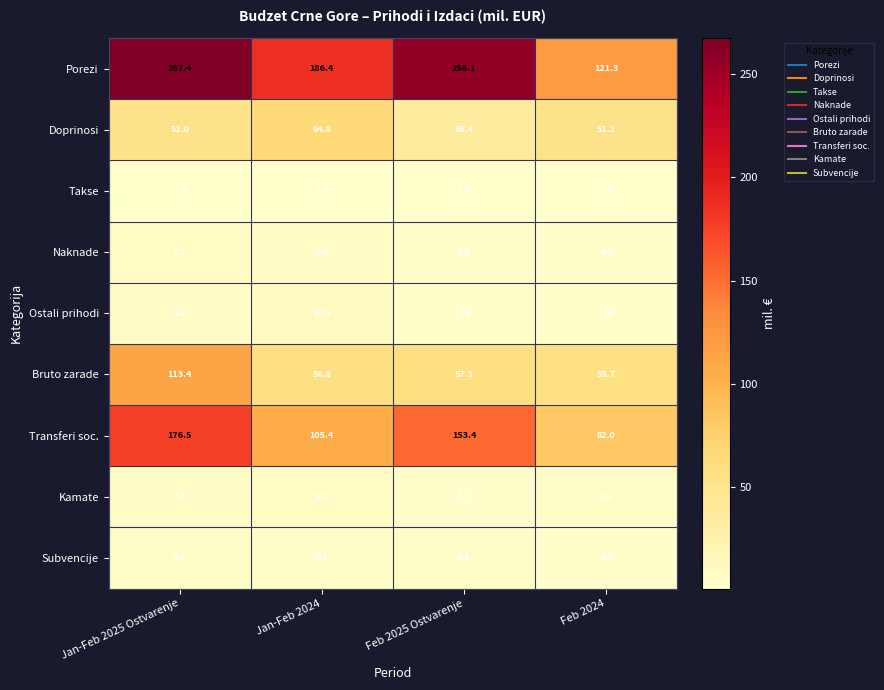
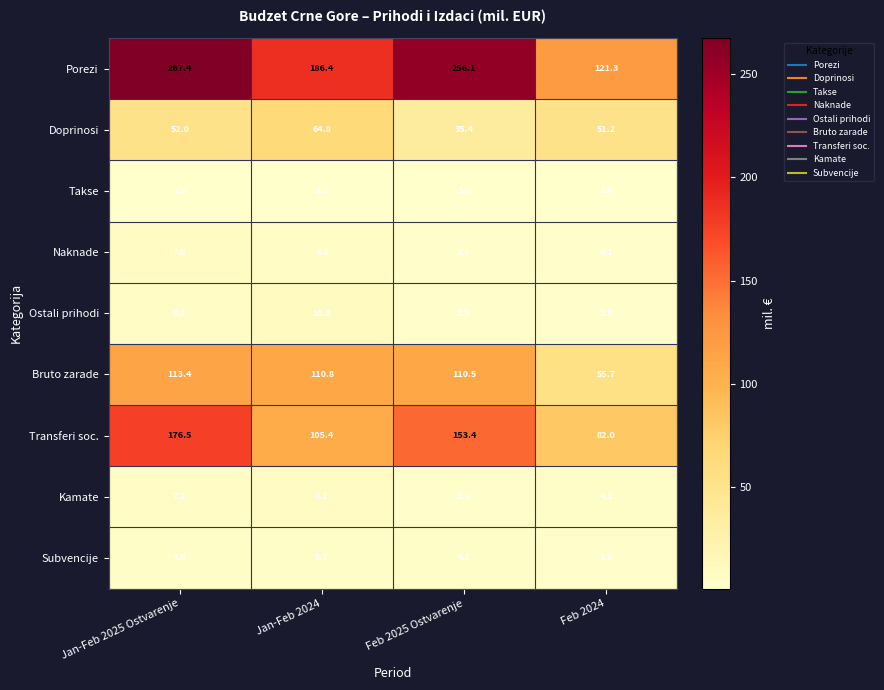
  {
    "Porezi": {
      "Jan-Feb 2025 Ostvarenje": 267.4,
      "Jan-Feb 2024": 186.4,
      "Feb 2025 Ostvarenje": 256.1,
      "Feb 2024": 121.3
    },
    "Doprinosi": {
      "Jan-Feb 2025 Ostvarenje": 52.0,
      "Jan-Feb 2024": 64.8,
      "Feb 2025 Ostvarenje": 35.4,
      "Feb 2024": 51.2
    },
    "Takse": {
      "Jan-Feb 2025 Ostvarenje": 1.9,
      "Jan-Feb 2024": 1.9,
      "Feb 2025 Ostvarenje": 1.0,
      "Feb 2024": 1.0
    },
    "Naknade": {
      "Jan-Feb 2025 Ostvarenje": 7.8,
      "Jan-Feb 2024": 6.6,
      "Feb 2025 Ostvarenje": 3.5,
      "Feb 2024": 4.1
    },
    "Ostali prihodi": {
      "Jan-Feb 2025 Ostvarenje": 5.2,
      "Jan-Feb 2024": 10.3,
      "Feb 2025 Ostvarenje": 2.9,
      "Feb 2024": 2.5
    },
    "Bruto zarade": {
      "Jan-Feb 2025 Ostvarenje": 113.4,
-     "Jan-Feb 2024": 56.8,
-     "Feb 2025 Ostvarenje": 57.5,
+     "Jan-Feb 2024": 110.8,
+     "Feb 2025 Ostvarenje": 110.5,
      "Feb 2024": 55.7
    },
    "Transferi soc.": {
      "Jan-Feb 2025 Ostvarenje": 176.5,
      "Jan-Feb 2024": 105.4,
      "Feb 2025 Ostvarenje": 153.4,
      "Feb 2024": 82.0
    },
    "Kamate": {
      "Jan-Feb 2025 Ostvarenje": 7.1,
      "Jan-Feb 2024": 8.2,
      "Feb 2025 Ostvarenje": 3.3,
      "Feb 2024": 4.1
    },
    "Subvencije": {
      "Jan-Feb 2025 Ostvarenje": 4.8,
      "Jan-Feb 2024": 5.1,
      "Feb 2025 Ostvarenje": 4.1,
      "Feb 2024": 3.8
    }
  }
